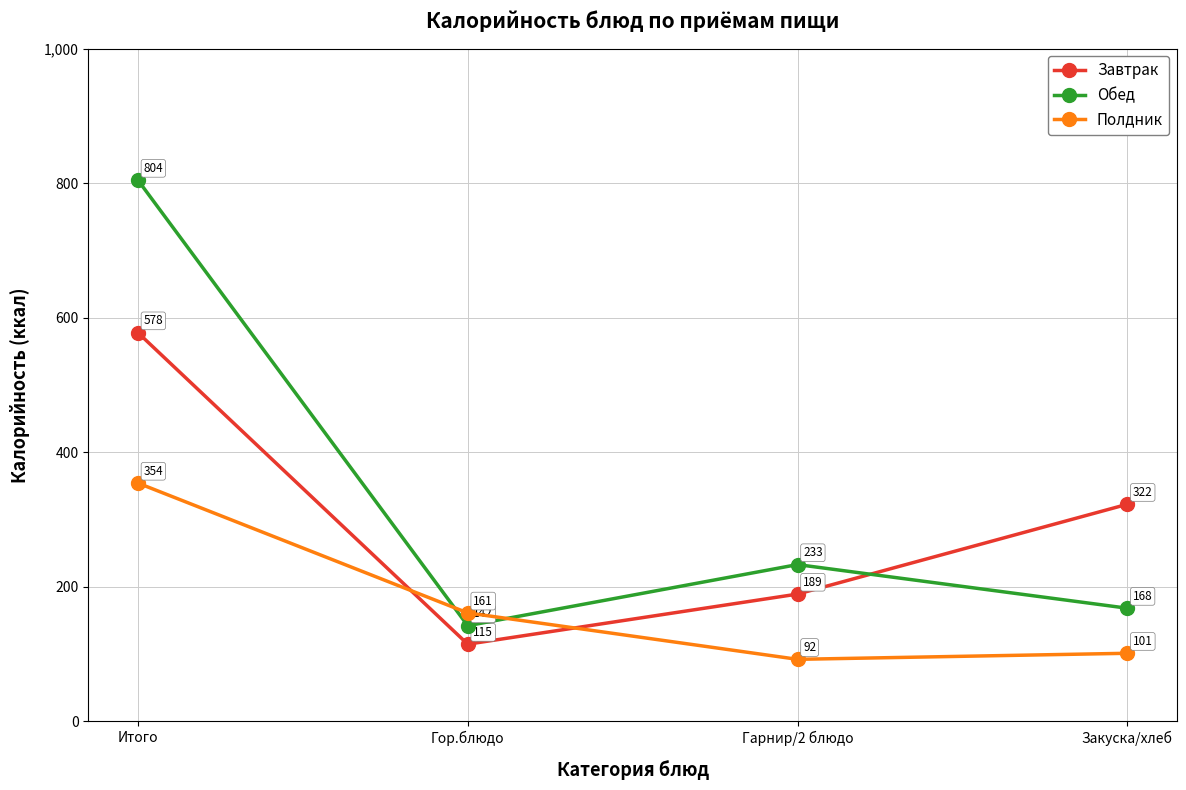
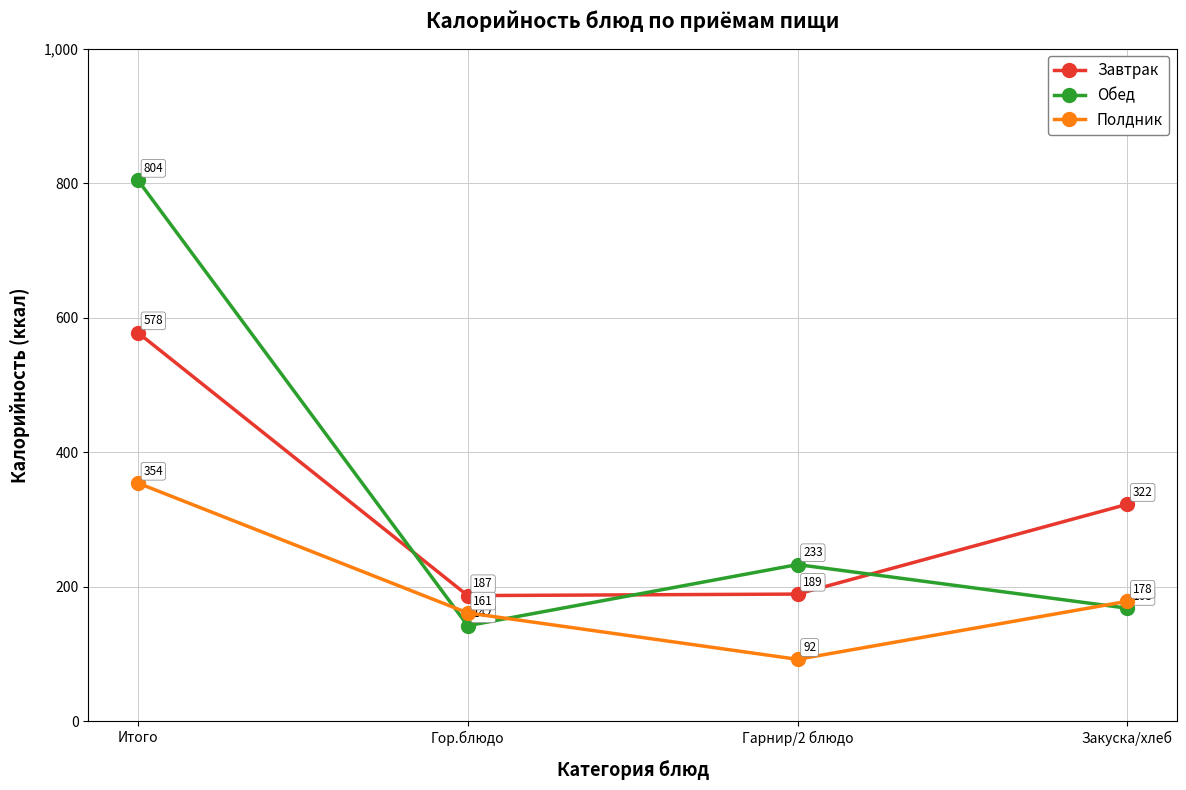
  {
    "Завтрак": {
-     "Гор.блюдо": 115
+     "Гор.блюдо": 187
    },
    "Полдник": {
-     "Закуска/хлеб": 101
+     "Закуска/хлеб": 178
    }
  }
